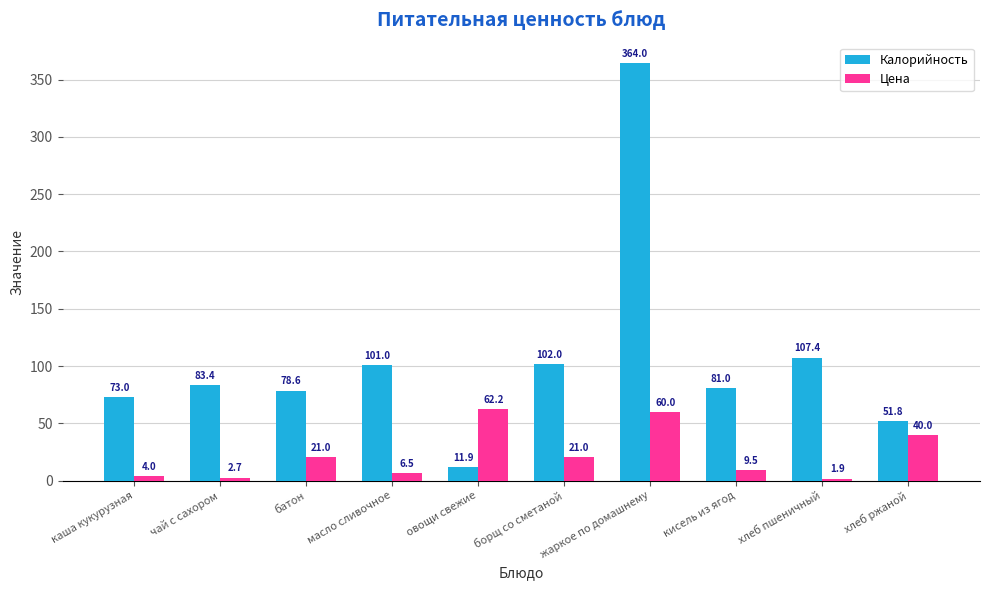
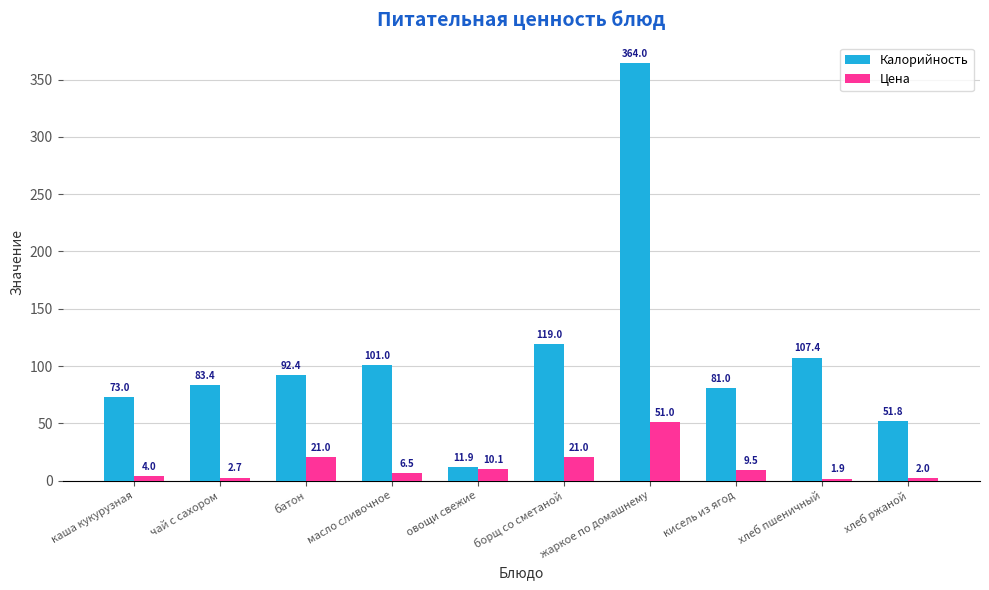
  {
    "Калорийность": {
      "каша кукурузная": 73.0,
      "чай с сахором": 83.4,
-     "батон": 78.6,
+     "батон": 92.4,
      "масло сливочное": 101.0,
      "овощи свежие": 11.9,
-     "борщ со сметаной": 102.0,
+     "борщ со сметаной": 119.0,
      "жаркое по домашнему": 364.0,
      "кисель из ягод": 81.0,
      "хлеб пшеничный": 107.4,
      "хлеб ржаной": 51.8
    },
    "Цена": {
      "каша кукурузная": 4.0,
      "чай с сахором": 2.7,
      "батон": 21.0,
      "масло сливочное": 6.5,
-     "овощи свежие": 62.2,
+     "овощи свежие": 10.1,
      "борщ со сметаной": 21.0,
-     "жаркое по домашнему": 60.0,
+     "жаркое по домашнему": 51.0,
      "кисель из ягод": 9.5,
      "хлеб пшеничный": 1.9,
-     "хлеб ржаной": 40.0
+     "хлеб ржаной": 2.0
    }
  }
